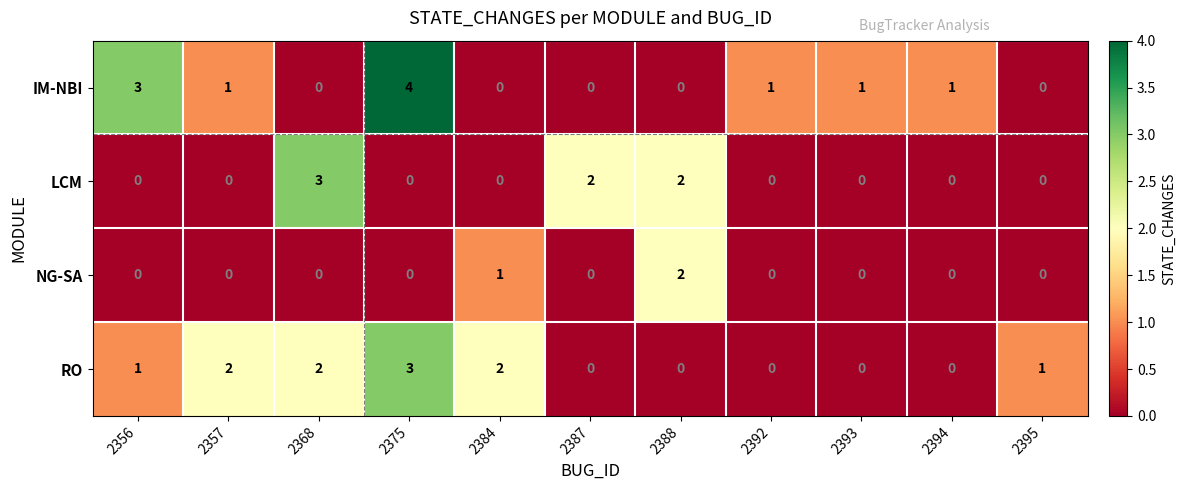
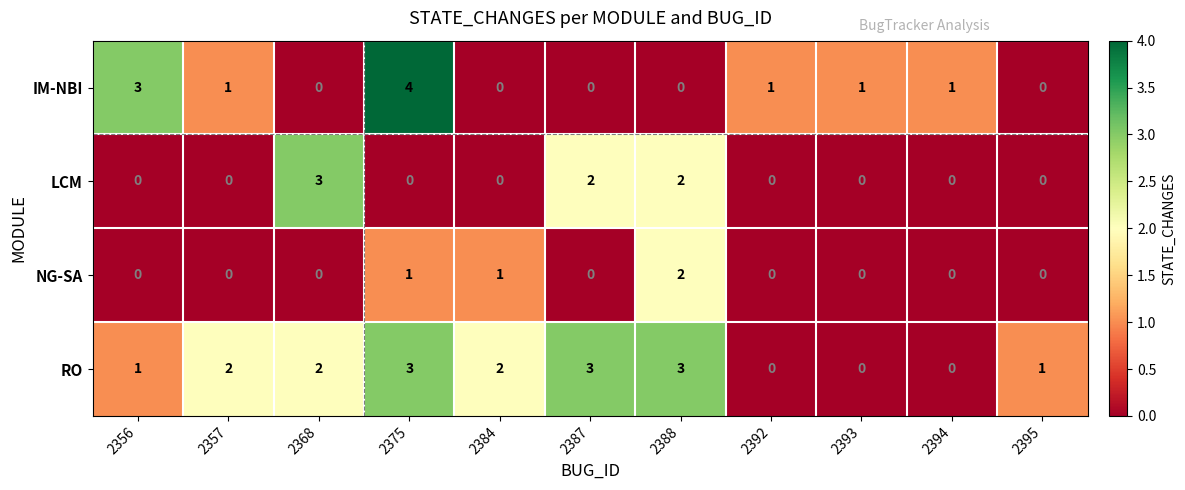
  {
    "IM-NBI": {
      "2356": 3,
      "2357": 1,
      "2368": 0,
      "2375": 4,
      "2384": 0,
      "2387": 0,
      "2388": 0,
      "2392": 1,
      "2393": 1,
      "2394": 1,
      "2395": 0
    },
    "LCM": {
      "2356": 0,
      "2357": 0,
      "2368": 3,
      "2375": 0,
      "2384": 0,
      "2387": 2,
      "2388": 2,
      "2392": 0,
      "2393": 0,
      "2394": 0,
      "2395": 0
    },
    "NG-SA": {
      "2356": 0,
      "2357": 0,
      "2368": 0,
-     "2375": 0,
+     "2375": 1,
      "2384": 1,
      "2387": 0,
      "2388": 2,
      "2392": 0,
      "2393": 0,
      "2394": 0,
      "2395": 0
    },
    "RO": {
      "2356": 1,
      "2357": 2,
      "2368": 2,
      "2375": 3,
      "2384": 2,
-     "2387": 0,
-     "2388": 0,
+     "2387": 3,
+     "2388": 3,
      "2392": 0,
      "2393": 0,
      "2394": 0,
      "2395": 1
    }
  }
